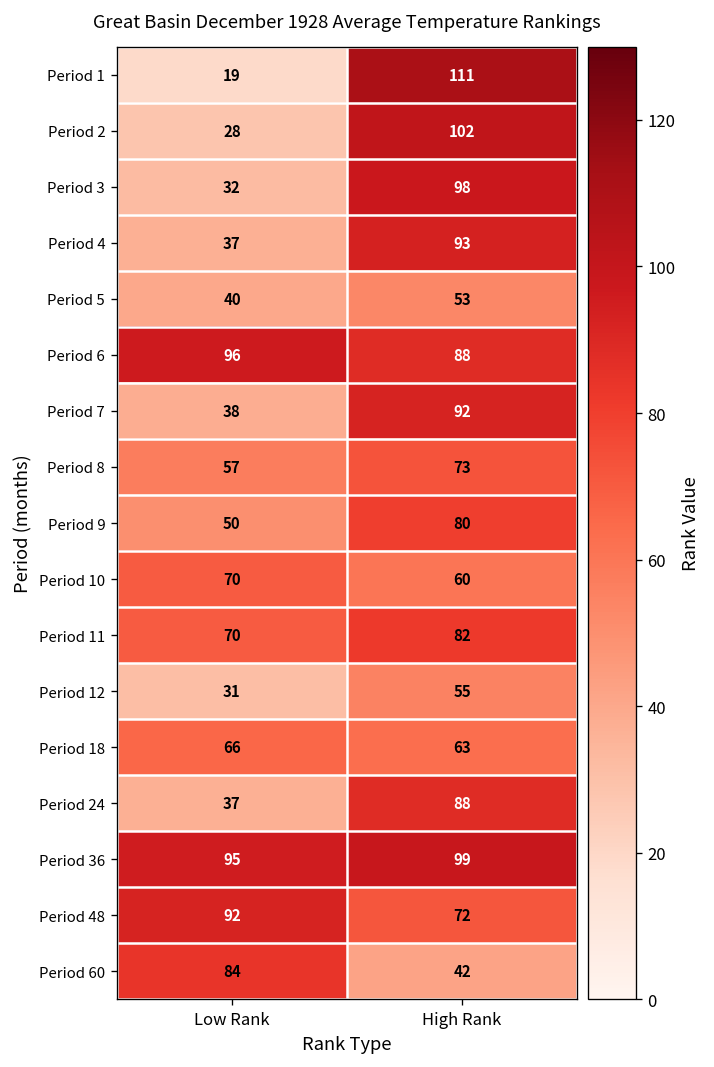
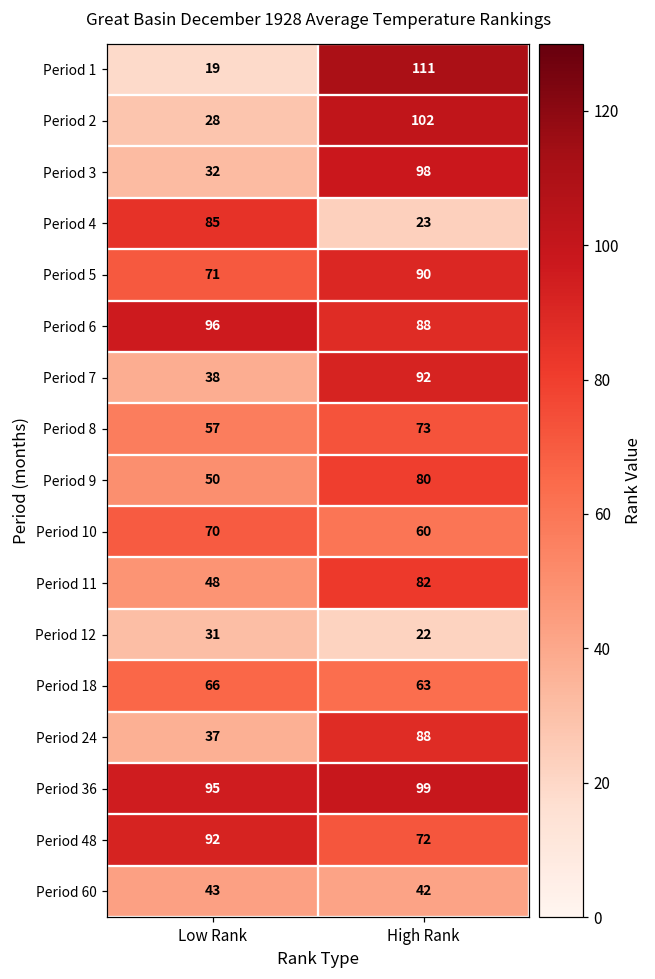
  {
    "Period 1": {
      "Low Rank": 19,
      "High Rank": 111
    },
    "Period 2": {
      "Low Rank": 28,
      "High Rank": 102
    },
    "Period 3": {
      "Low Rank": 32,
      "High Rank": 98
    },
    "Period 4": {
-     "Low Rank": 37,
-     "High Rank": 93
+     "Low Rank": 85,
+     "High Rank": 23
    },
    "Period 5": {
-     "Low Rank": 40,
-     "High Rank": 53
+     "Low Rank": 71,
+     "High Rank": 90
    },
    "Period 6": {
      "Low Rank": 96,
      "High Rank": 88
    },
    "Period 7": {
      "Low Rank": 38,
      "High Rank": 92
    },
    "Period 8": {
      "Low Rank": 57,
      "High Rank": 73
    },
    "Period 9": {
      "Low Rank": 50,
      "High Rank": 80
    },
    "Period 10": {
      "Low Rank": 70,
      "High Rank": 60
    },
    "Period 11": {
-     "Low Rank": 70,
+     "Low Rank": 48,
      "High Rank": 82
    },
    "Period 12": {
      "Low Rank": 31,
-     "High Rank": 55
+     "High Rank": 22
    },
    "Period 18": {
      "Low Rank": 66,
      "High Rank": 63
    },
    "Period 24": {
      "Low Rank": 37,
      "High Rank": 88
    },
    "Period 36": {
      "Low Rank": 95,
      "High Rank": 99
    },
    "Period 48": {
      "Low Rank": 92,
      "High Rank": 72
    },
    "Period 60": {
-     "Low Rank": 84,
+     "Low Rank": 43,
      "High Rank": 42
    }
  }
